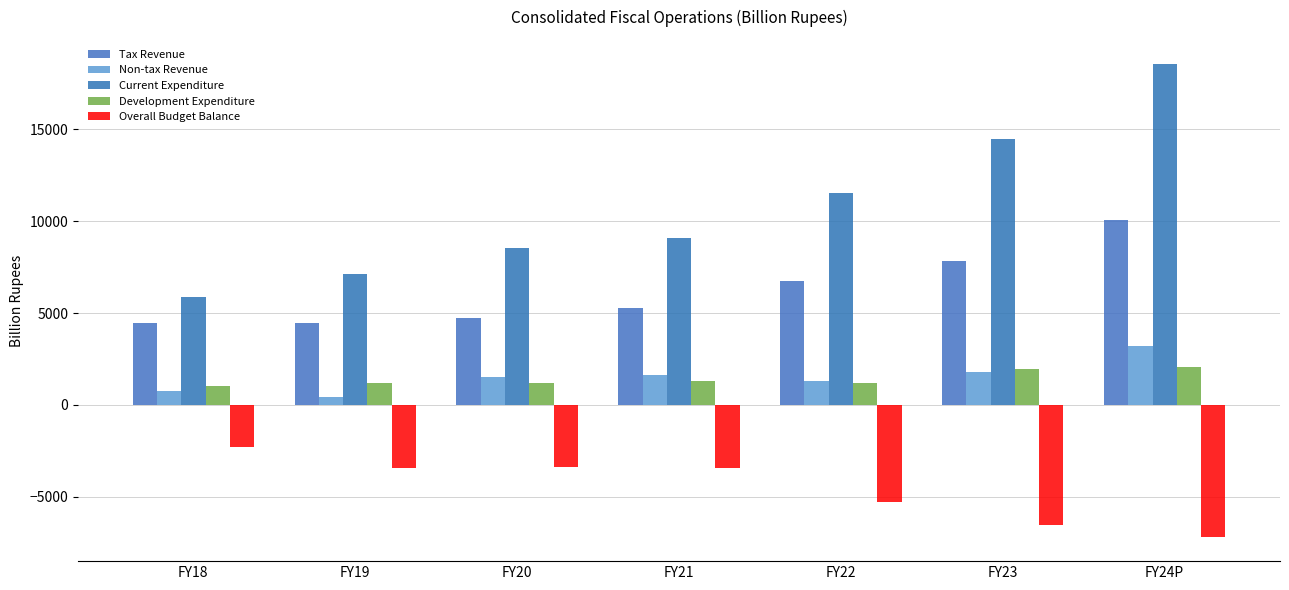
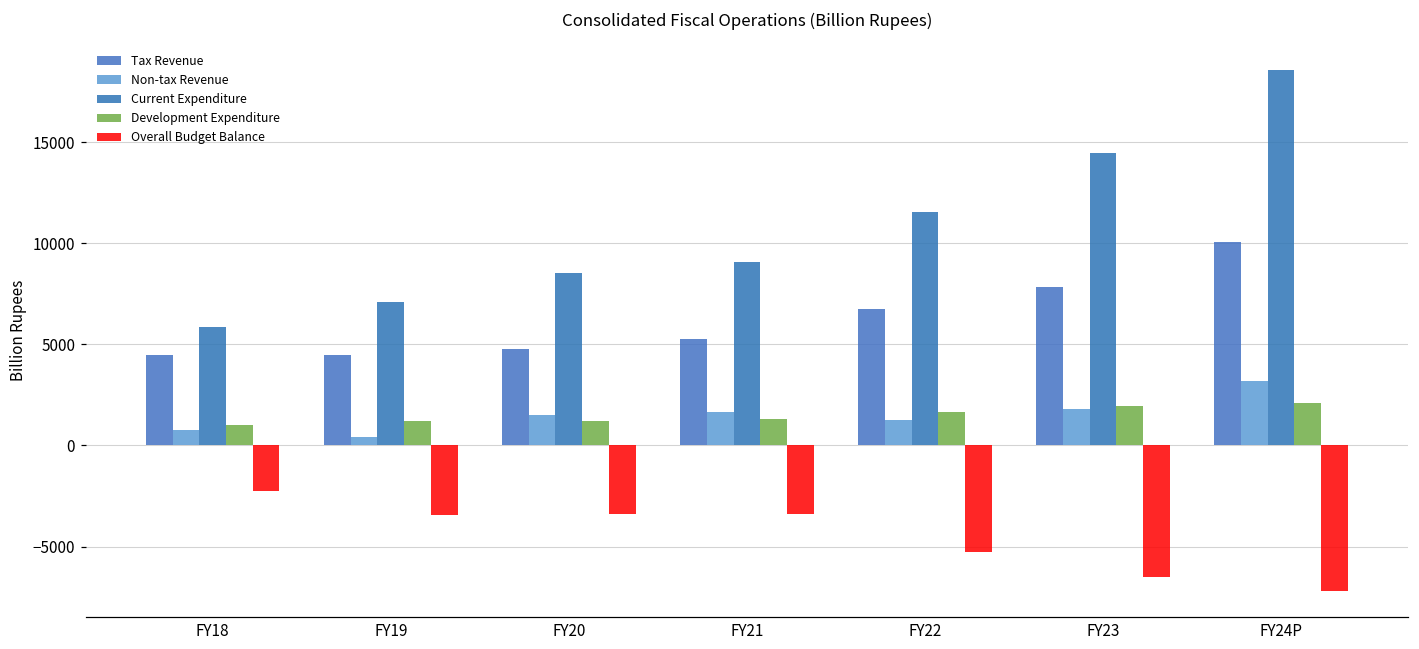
  {
    "Development Expenditure": {
      "FY18": 1000,
      "FY19": 1200,
      "FY20": 1200,
      "FY21": 1300,
-     "FY22": 1200,
+     "FY22": 1700,
      "FY23": 2000,
      "FY24P": 2100
    },
    "Overall Budget Balance": {
      "FY18": -2300,
      "FY19": -3400,
      "FY20": -3400,
      "FY21": -3400,
      "FY22": -5300,
      "FY23": -6500,
      "FY24P": -7200
    }
  }
